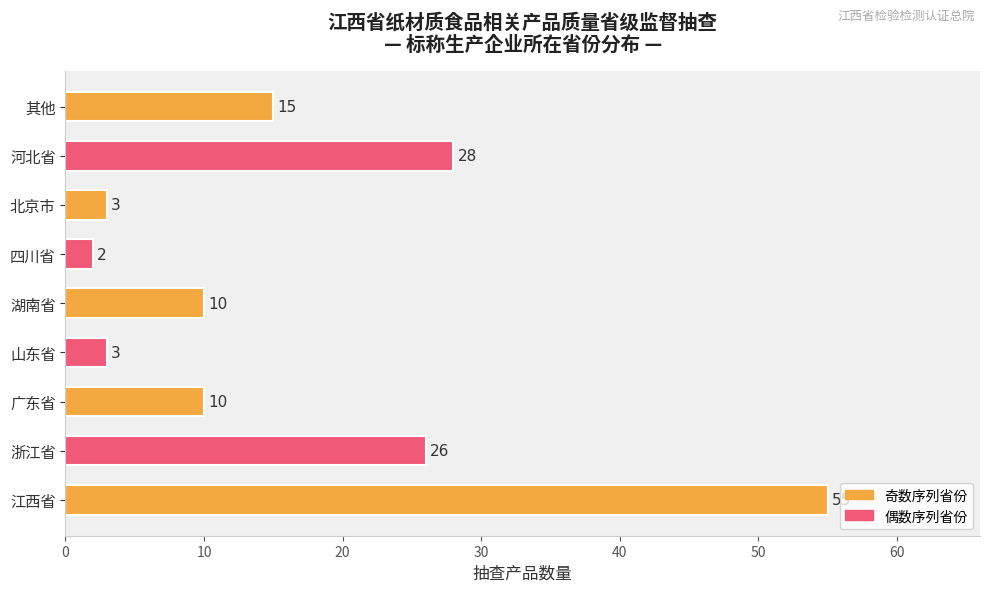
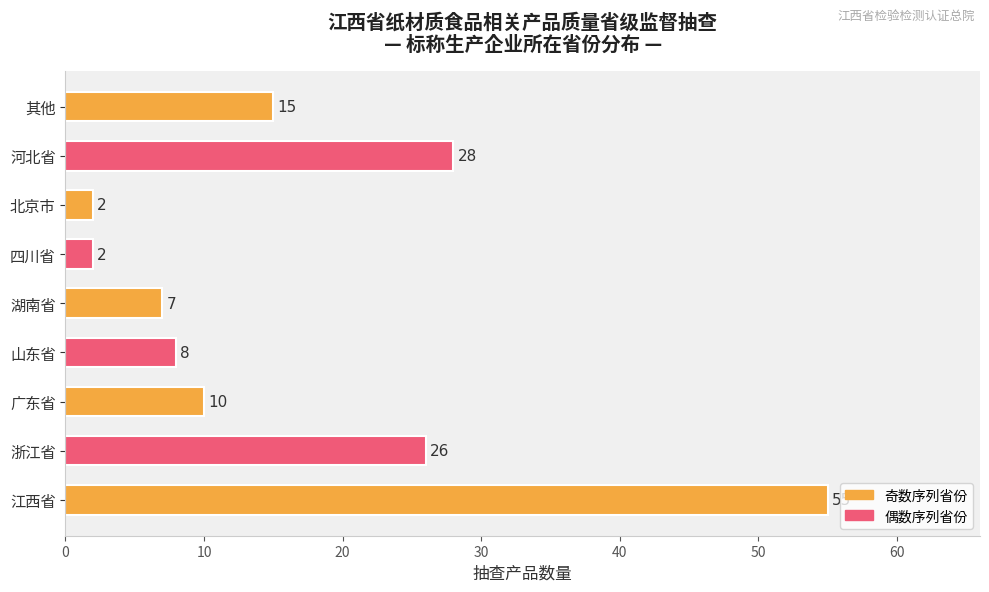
  {
    "其他": 15,
    "河北省": 28,
-   "北京市": 3,
+   "北京市": 2,
    "四川省": 2,
-   "湖南省": 10,
-   "山东省": 3,
+   "湖南省": 7,
+   "山东省": 8,
    "广东省": 10,
    "浙江省": 26
  }
